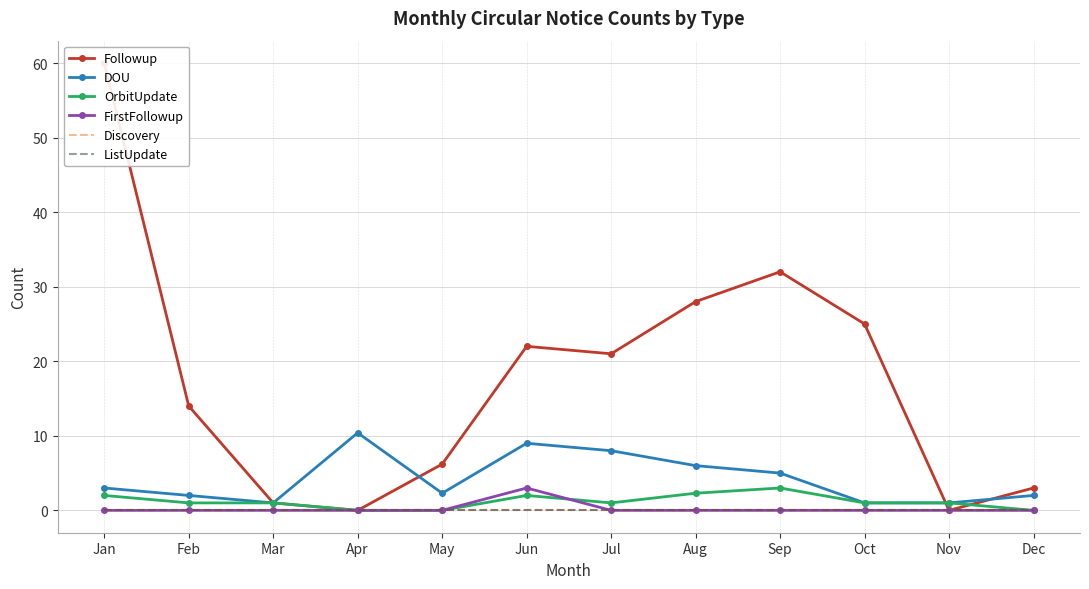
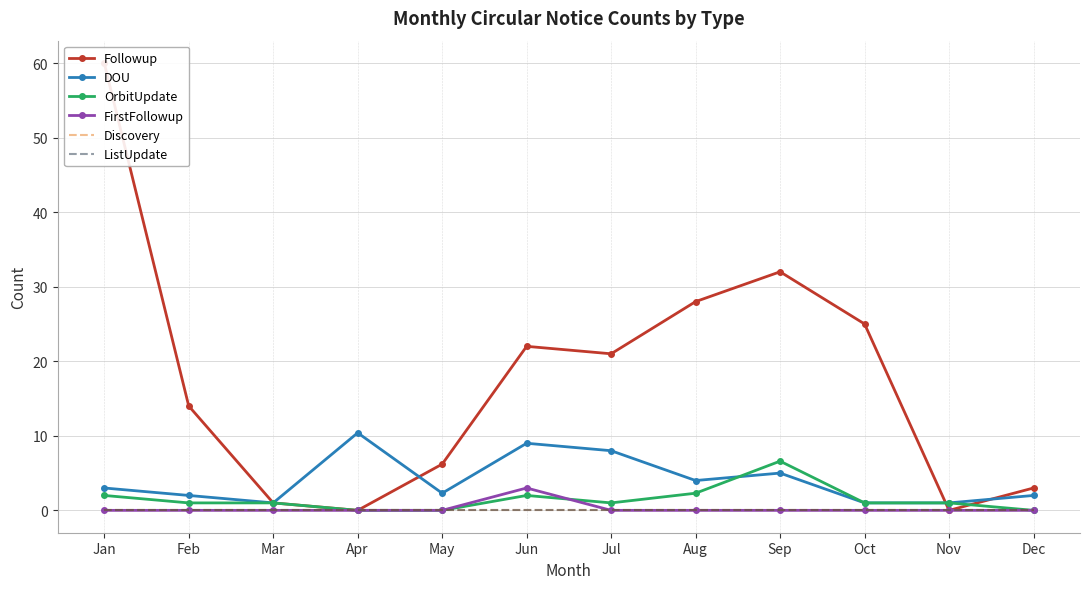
  {
    "Followup": {
      "Feb": 14,
      "May": 6,
      "Jun": 22,
      "Jul": 21,
      "Aug": 28,
      "Sep": 32,
      "Oct": 25,
      "Dec": 3
    },
    "DOU": {
      "Jan": 3,
      "Feb": 2,
      "Apr": 10,
      "May": 2,
      "Jun": 9,
      "Jul": 8,
-     "Aug": 6,
+     "Aug": 4,
      "Sep": 5,
      "Dec": 2
    },
    "OrbitUpdate": {
      "Jan": 2,
      "Feb": 1,
      "Jun": 2,
      "Jul": 1,
      "Aug": 2,
-     "Sep": 3
+     "Sep": 7
    },
    "FirstFollowup": {
      "Jun": 3
    },
    "ListUpdate": {
      "Jun": 0
    }
  }
